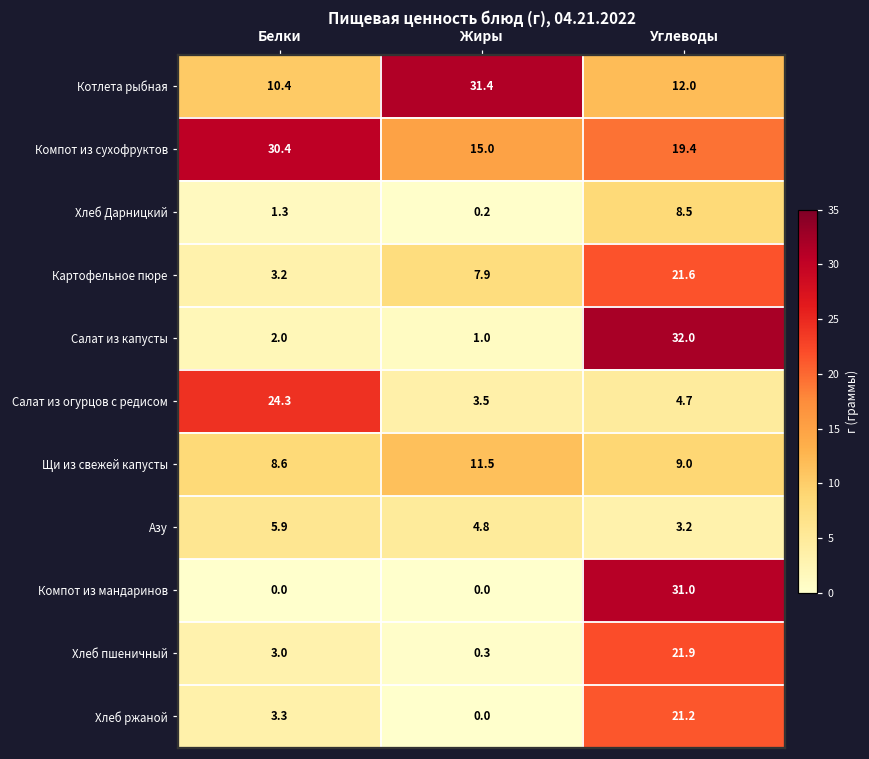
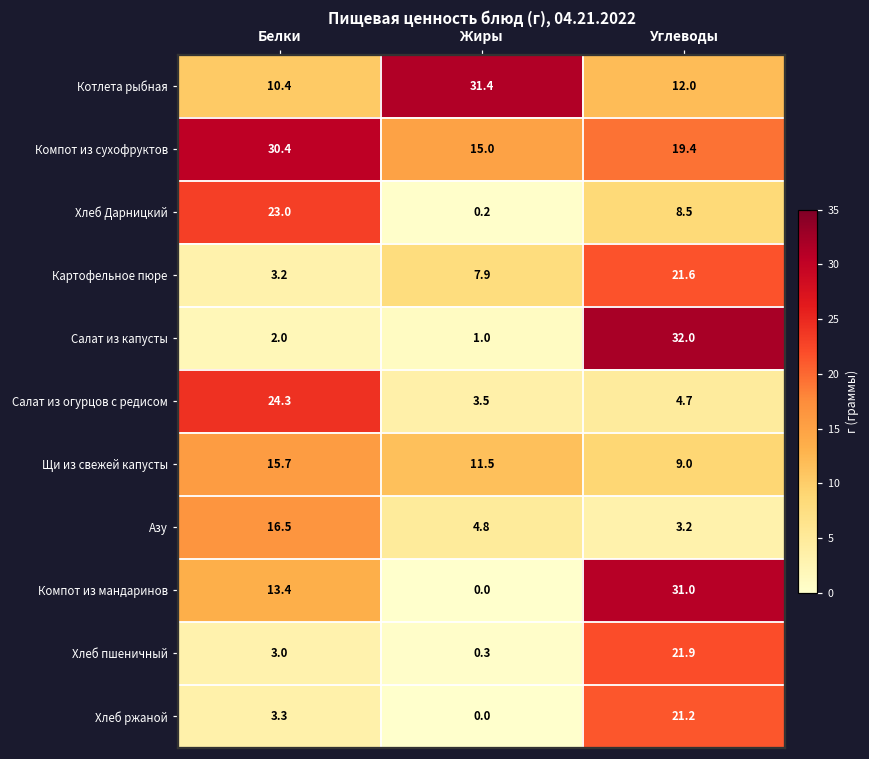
  {
    "Котлета рыбная": {
      "Белки": 10.4,
      "Жиры": 31.4,
      "Углеводы": 12.0
    },
    "Компот из сухофруктов": {
      "Белки": 30.4,
      "Жиры": 15.0,
      "Углеводы": 19.4
    },
    "Хлеб Дарницкий": {
-     "Белки": 1.3,
+     "Белки": 23.0,
      "Жиры": 0.2,
      "Углеводы": 8.5
    },
    "Картофельное пюре": {
      "Белки": 3.2,
      "Жиры": 7.9,
      "Углеводы": 21.6
    },
    "Салат из капусты": {
      "Белки": 2.0,
      "Жиры": 1.0,
      "Углеводы": 32.0
    },
    "Салат из огурцов с редисом": {
      "Белки": 24.3,
      "Жиры": 3.5,
      "Углеводы": 4.7
    },
    "Щи из свежей капусты": {
-     "Белки": 8.6,
+     "Белки": 15.7,
      "Жиры": 11.5,
      "Углеводы": 9.0
    },
    "Азу": {
-     "Белки": 5.9,
+     "Белки": 16.5,
      "Жиры": 4.8,
      "Углеводы": 3.2
    },
    "Компот из мандаринов": {
-     "Белки": 0.0,
+     "Белки": 13.4,
      "Жиры": 0.0,
      "Углеводы": 31.0
    },
    "Хлеб пшеничный": {
      "Белки": 3.0,
      "Жиры": 0.3,
      "Углеводы": 21.9
    },
    "Хлеб ржаной": {
      "Белки": 3.3,
      "Жиры": 0.0,
      "Углеводы": 21.2
    }
  }
